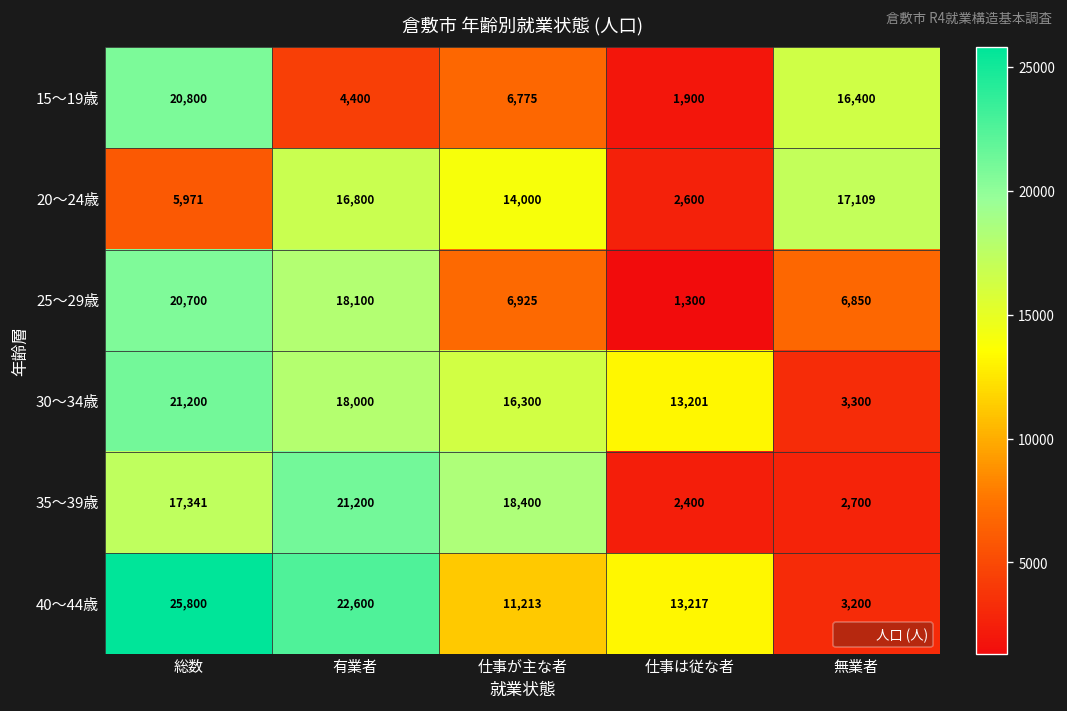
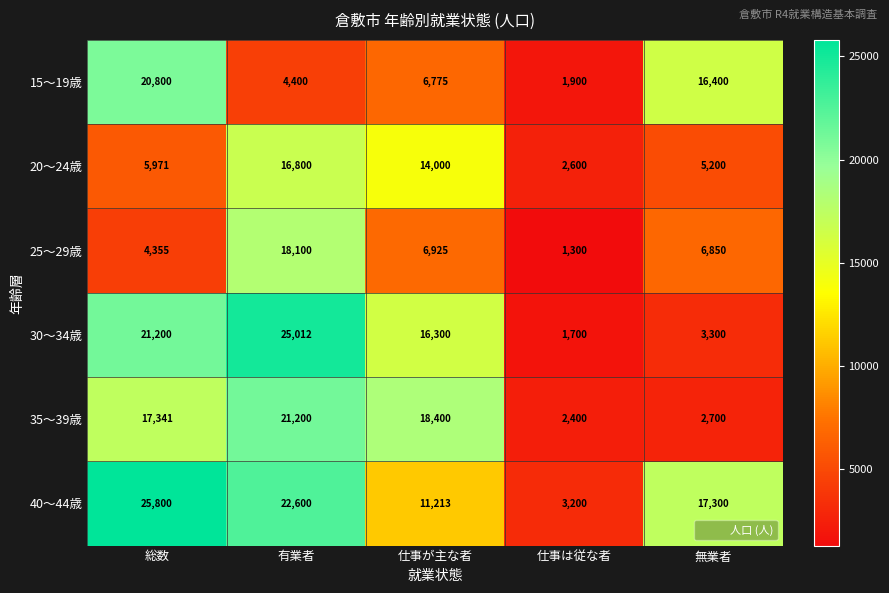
  {
    "15～19歳": {
      "総数": "20,800",
      "有業者": "4,400",
      "仕事が主な者": "6,775",
      "仕事は従な者": "1,900",
      "無業者": "16,400"
    },
    "20～24歳": {
      "総数": "5,971",
      "有業者": "16,800",
      "仕事が主な者": "14,000",
      "仕事は従な者": "2,600",
-     "無業者": "17,109"
+     "無業者": "5,200"
    },
    "25～29歳": {
-     "総数": "20,700",
+     "総数": "4,355",
      "有業者": "18,100",
      "仕事が主な者": "6,925",
      "仕事は従な者": "1,300",
      "無業者": "6,850"
    },
    "30～34歳": {
      "総数": "21,200",
-     "有業者": "18,000",
+     "有業者": "25,012",
      "仕事が主な者": "16,300",
-     "仕事は従な者": "13,201",
+     "仕事は従な者": "1,700",
      "無業者": "3,300"
    },
    "35～39歳": {
      "総数": "17,341",
      "有業者": "21,200",
      "仕事が主な者": "18,400",
      "仕事は従な者": "2,400",
      "無業者": "2,700"
    },
    "40～44歳": {
      "総数": "25,800",
      "有業者": "22,600",
      "仕事が主な者": "11,213",
-     "仕事は従な者": "13,217",
-     "無業者": "3,200"
+     "仕事は従な者": "3,200",
+     "無業者": "17,300"
    }
  }
